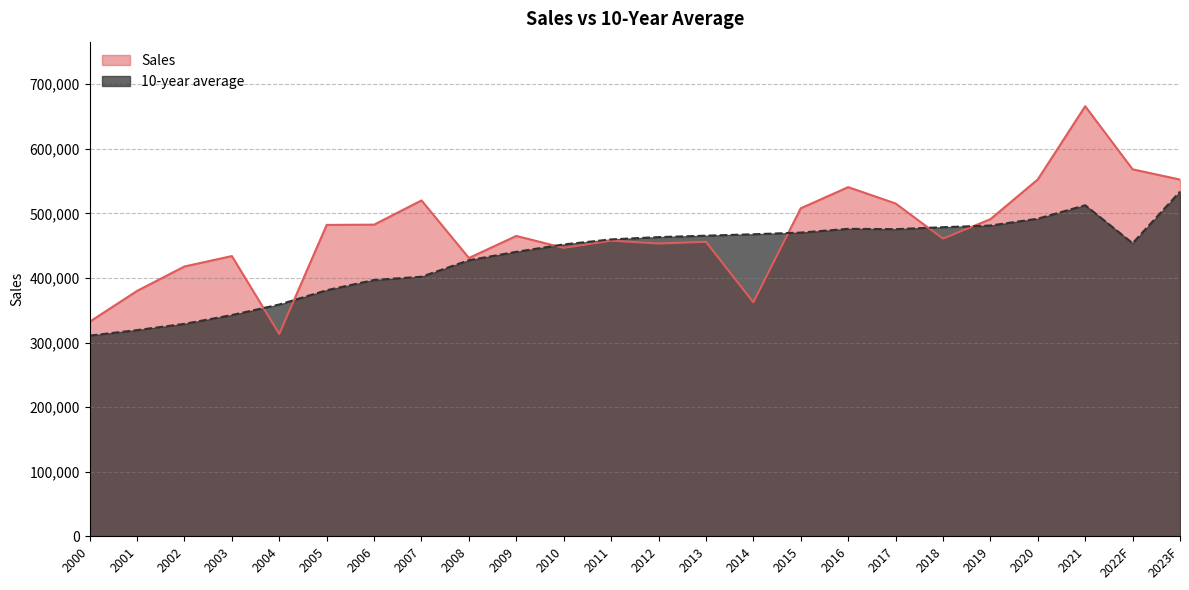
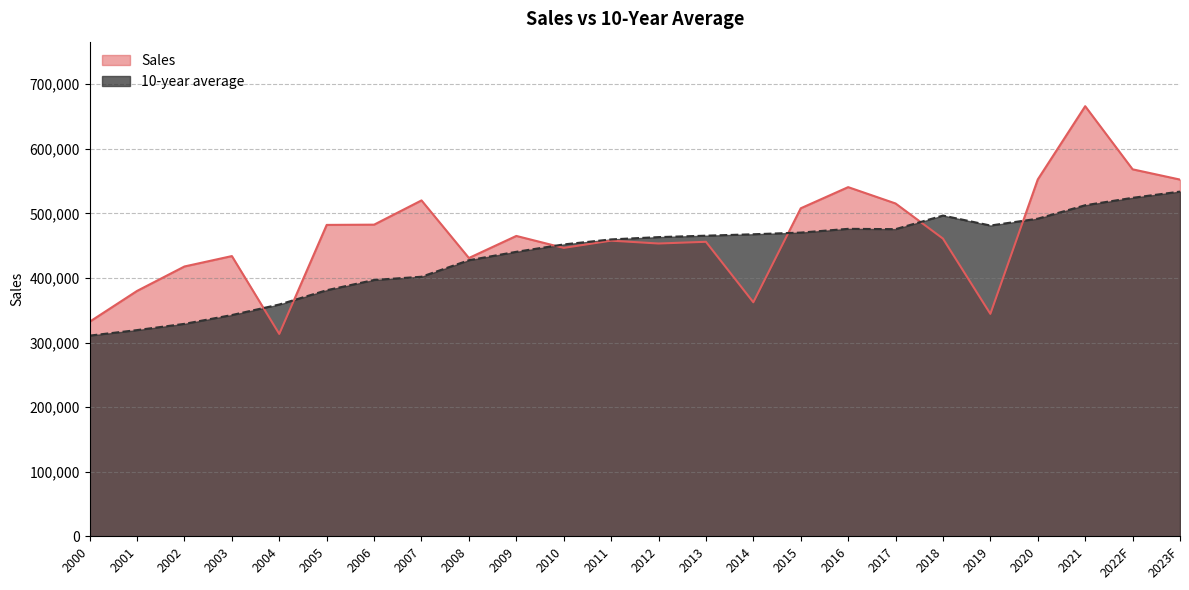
  {
    "Sales": {
      "2000": "330,000",
      "2001": "380,000",
      "2002": "420,000",
      "2003": "430,000",
      "2004": "310,000",
      "2005": "480,000",
      "2006": "480,000",
      "2007": "520,000",
      "2009": "470,000",
      "2010": "450,000",
      "2012": "450,000",
      "2013": "460,000",
      "2014": "360,000",
      "2015": "510,000",
      "2016": "540,000",
      "2017": "520,000",
      "2018": "460,000",
-     "2019": "490,000",
+     "2019": "340,000",
      "2020": "550,000",
      "2021": "670,000",
      "2022F": "570,000",
      "2023F": "550,000"
    },
    "10-year average": {
      "2000": "310,000",
      "2001": "320,000",
      "2002": "330,000",
      "2003": "340,000",
      "2004": "360,000",
      "2005": "380,000",
      "2006": "400,000",
      "2007": "400,000",
      "2009": "440,000",
      "2010": "450,000",
      "2012": "460,000",
      "2013": "470,000",
      "2014": "470,000",
      "2015": "470,000",
      "2016": "480,000",
      "2017": "480,000",
-     "2018": "480,000",
+     "2018": "500,000",
      "2019": "480,000",
      "2020": "490,000",
      "2021": "510,000",
-     "2022F": "450,000",
+     "2022F": "520,000",
      "2023F": "530,000"
    }
  }
